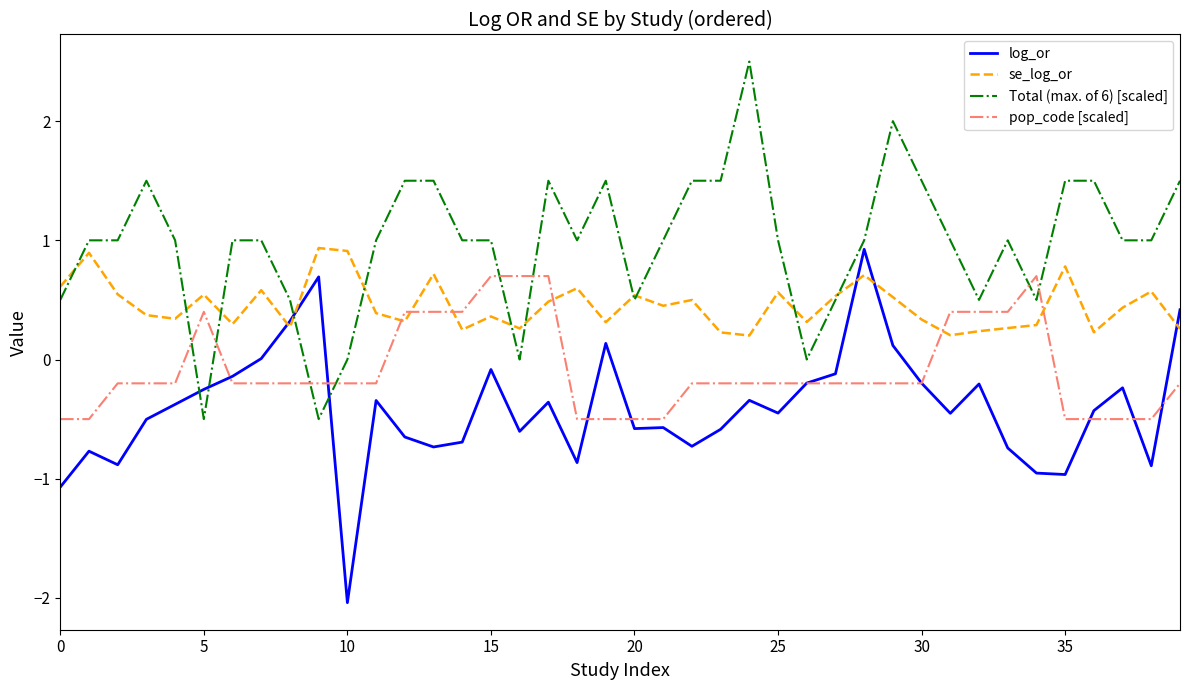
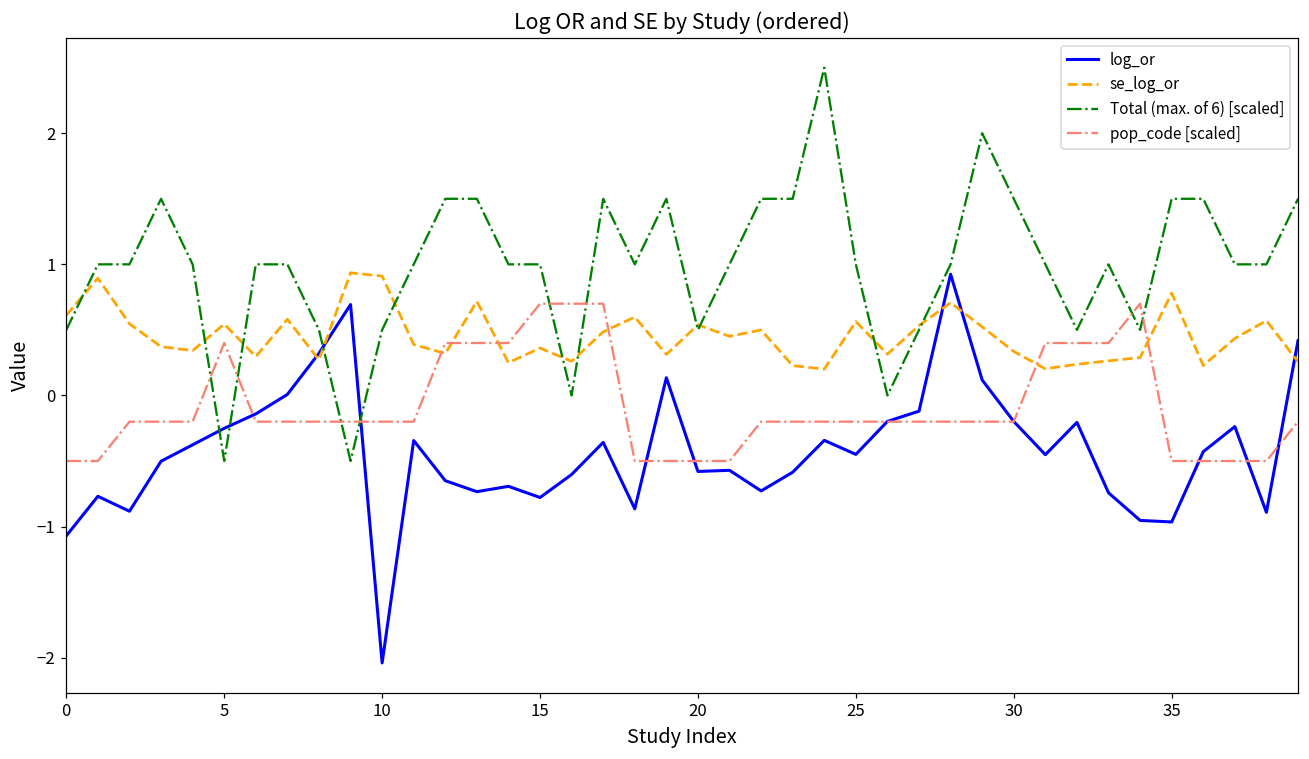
  {
    "log_or": {
      "0": -1.07,
      "5": -0.25,
      "10": -2.04,
-     "15": -0.08,
+     "15": -0.78,
      "20": -0.58,
      "25": -0.45,
      "35": -0.97
    },
    "se_log_or": {
      "0": 0.61,
      "5": 0.54,
      "10": 0.91,
      "15": 0.36,
      "20": 0.54,
      "25": 0.56,
      "30": 0.34,
      "35": 0.78
    },
    "Total (max. of 6) [scaled]": {
      "0": 0.50,
      "5": -0.50,
-     "10": 0.00,
+     "10": 0.50,
      "15": 1.00,
      "20": 0.50,
      "25": 1.00,
      "30": 1.50,
      "35": 1.50
    },
    "pop_code [scaled]": {
      "0": -0.50,
      "5": 0.40,
      "10": -0.20,
      "15": 0.70,
      "20": -0.50,
      "25": -0.20,
      "35": -0.50
    }
  }
